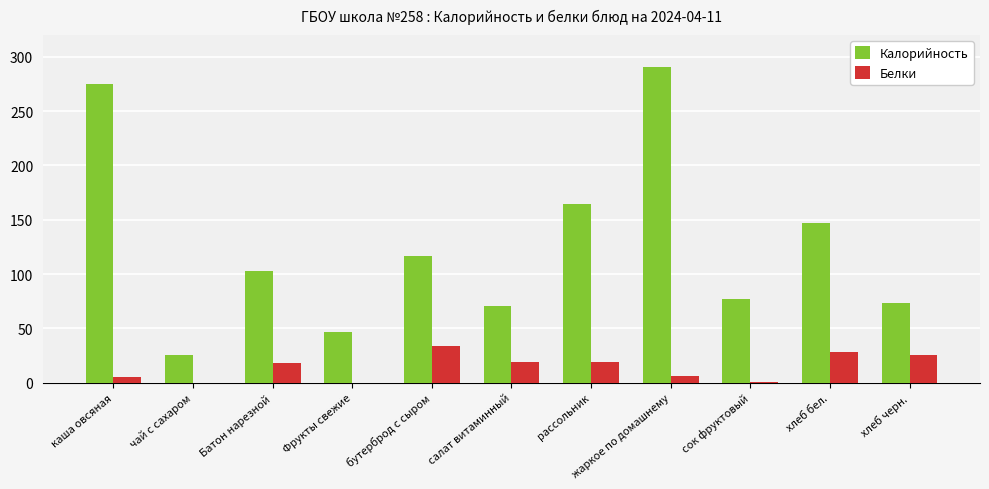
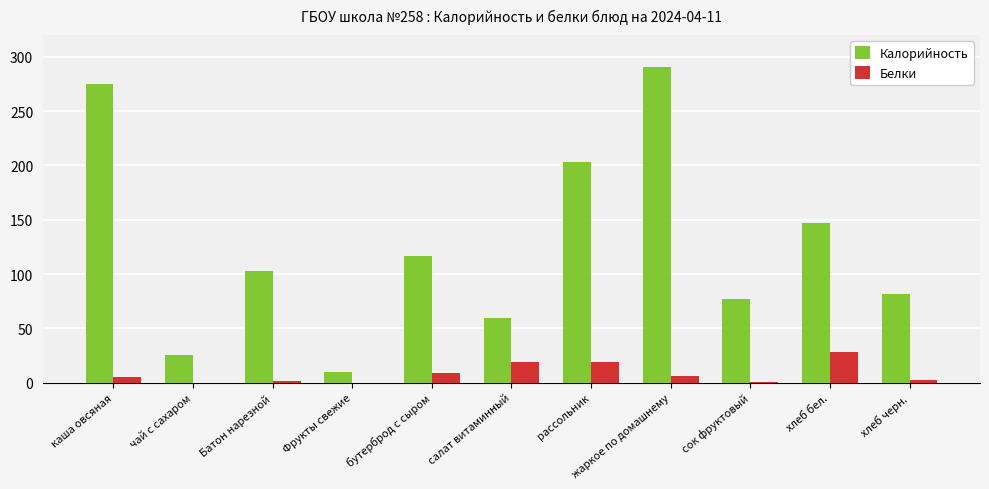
  {
    "Калорийность": {
      "каша овсяная": 275,
      "чай с сахаром": 26,
      "Батон нарезной": 103,
-     "Фрукты свежие": 47,
+     "Фрукты свежие": 10,
      "бутерброд с сыром": 117,
-     "салат витаминный": 71,
-     "рассольник": 165,
+     "салат витаминный": 60,
+     "рассольник": 203,
      "жаркое по домашнему": 291,
      "сок фруктовый": 77,
      "хлеб бел.": 147,
-     "хлеб черн.": 73
+     "хлеб черн.": 82
    },
    "Белки": {
      "каша овсяная": 5,
      "чай с сахаром": 0,
-     "Батон нарезной": 18,
+     "Батон нарезной": 2,
      "Фрукты свежие": 0,
-     "бутерброд с сыром": 34,
+     "бутерброд с сыром": 9,
      "салат витаминный": 19,
      "рассольник": 19,
      "жаркое по домашнему": 6,
      "хлеб бел.": 28,
-     "хлеб черн.": 26
+     "хлеб черн.": 3
    }
  }
